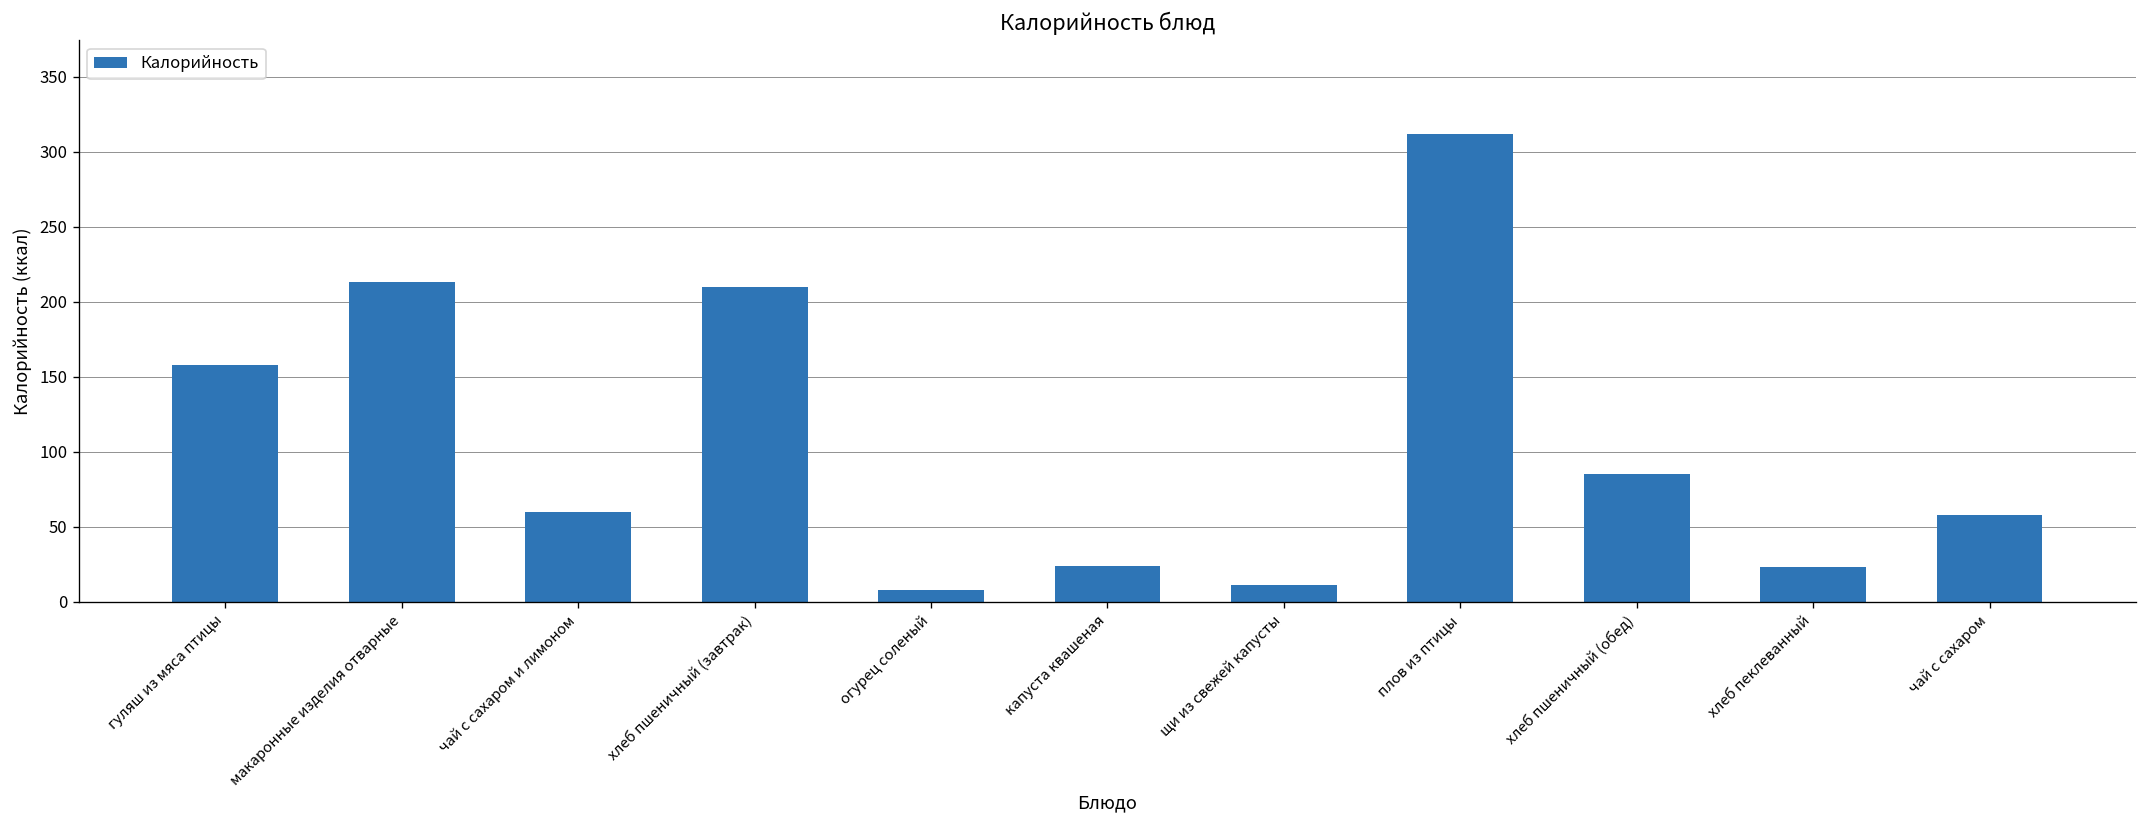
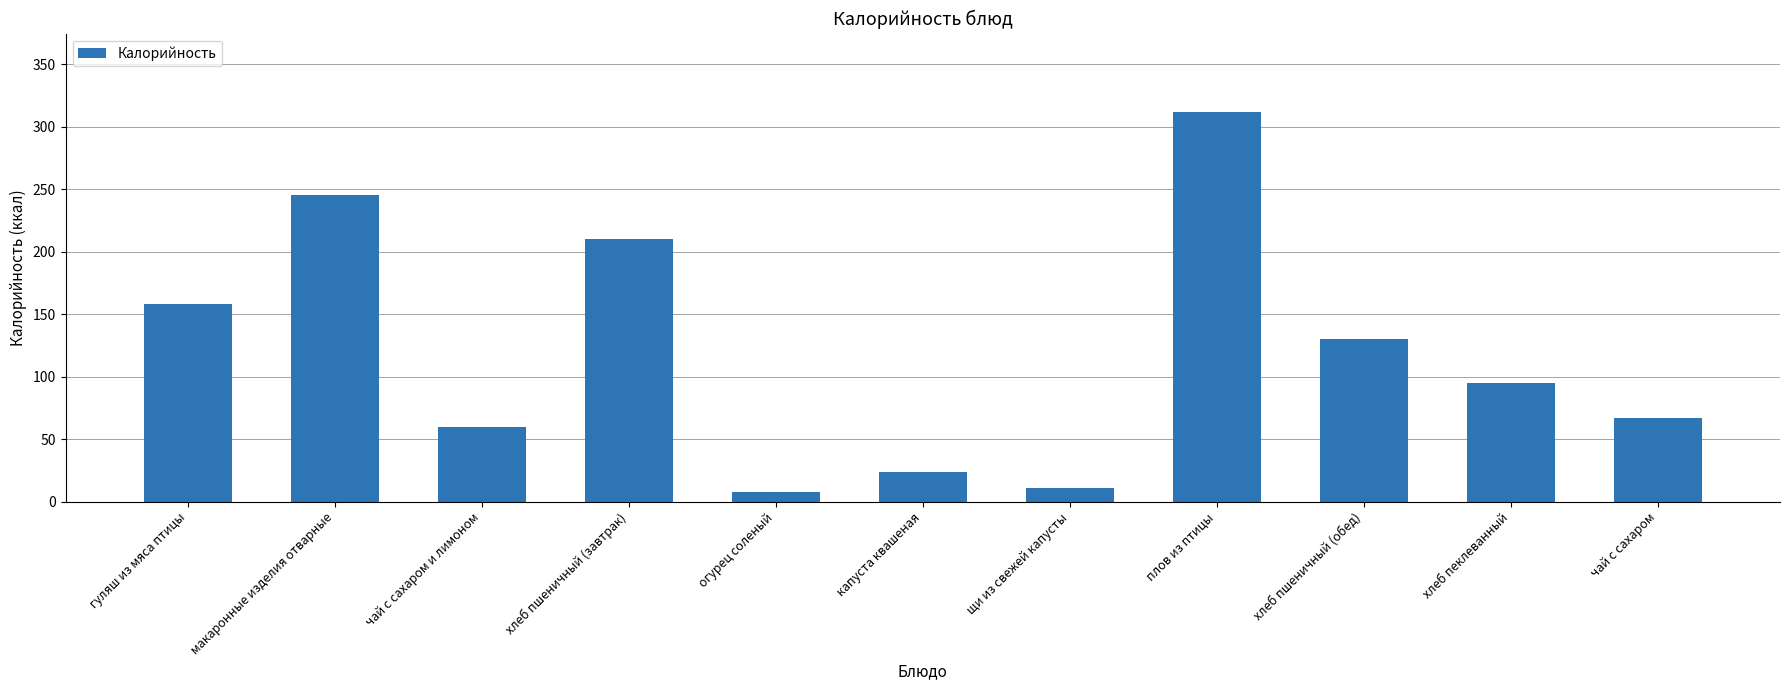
  {
    "гуляш из мяса птицы": 158,
-   "макаронные изделия отварные": 213,
+   "макаронные изделия отварные": 245,
    "чай с сахаром и лимоном": 60,
    "хлеб пшеничный (завтрак)": 210,
    "огурец соленый": 8,
    "капуста квашеная": 24,
    "щи из свежей капусты": 11,
    "плов из птицы": 312,
-   "хлеб пшеничный (обед)": 85,
-   "хлеб пеклеванный": 23,
-   "чай с сахаром": 58
+   "хлеб пшеничный (обед)": 130,
+   "хлеб пеклеванный": 95,
+   "чай с сахаром": 67
  }
